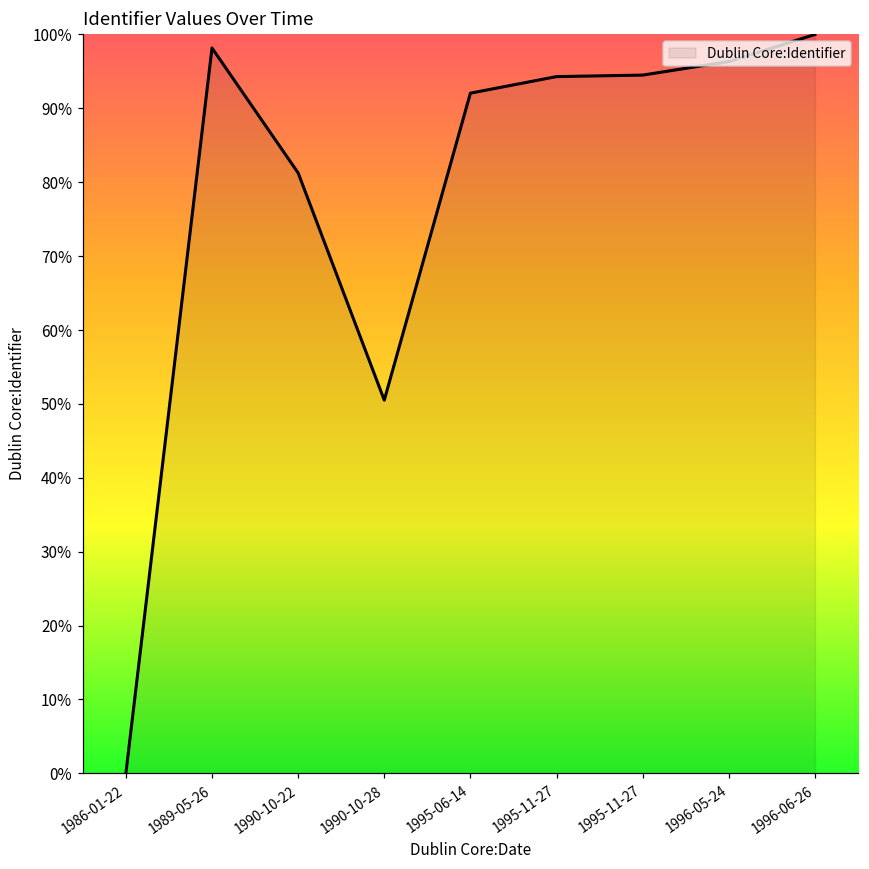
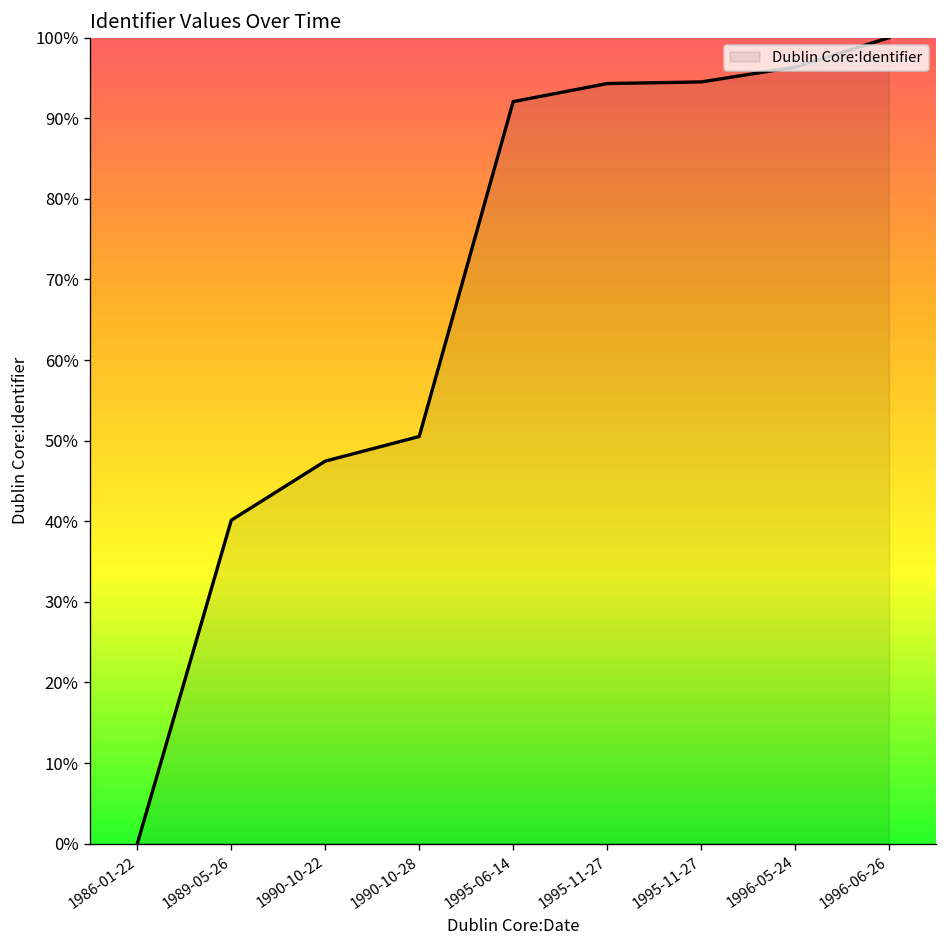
  {
    "1986-01-22": "0%",
-   "1989-05-26": "98%",
-   "1990-10-22": "81%",
+   "1989-05-26": "40%",
+   "1990-10-22": "47%",
    "1990-10-28": "51%",
    "1995-06-14": "92%",
    "1996-06-26": "100%"
  }
